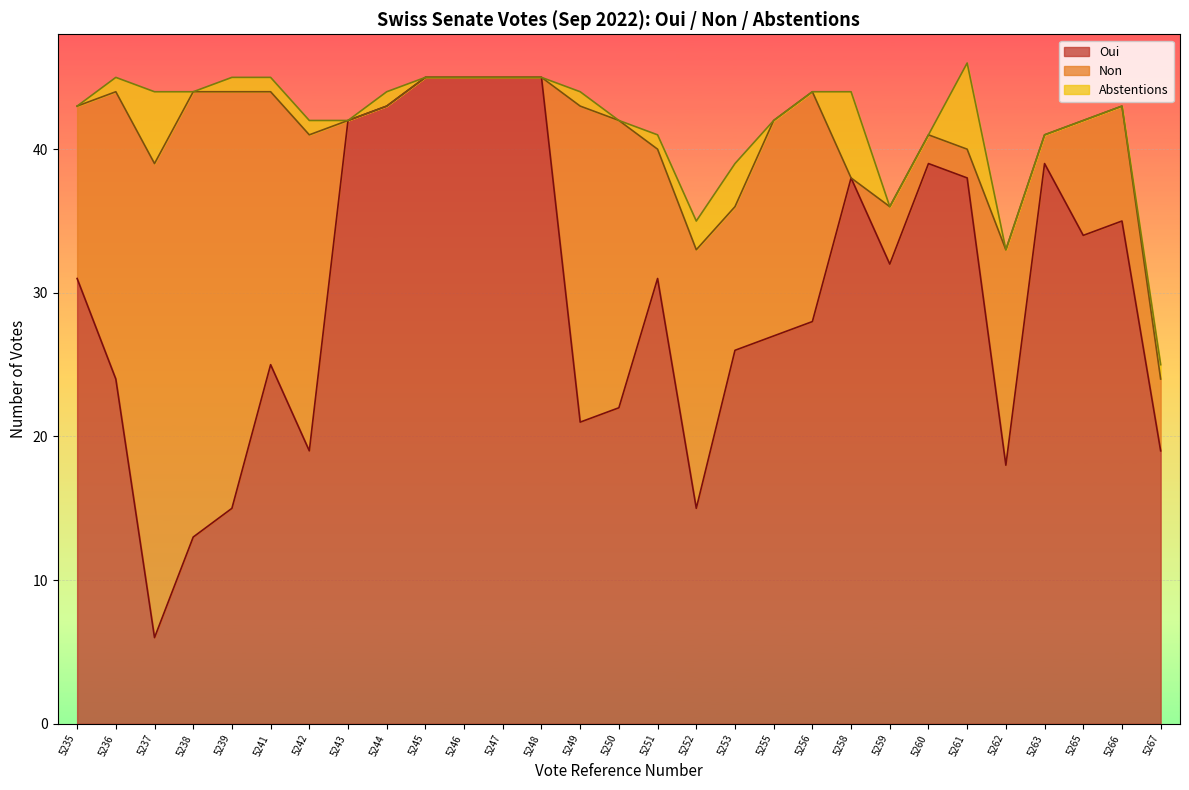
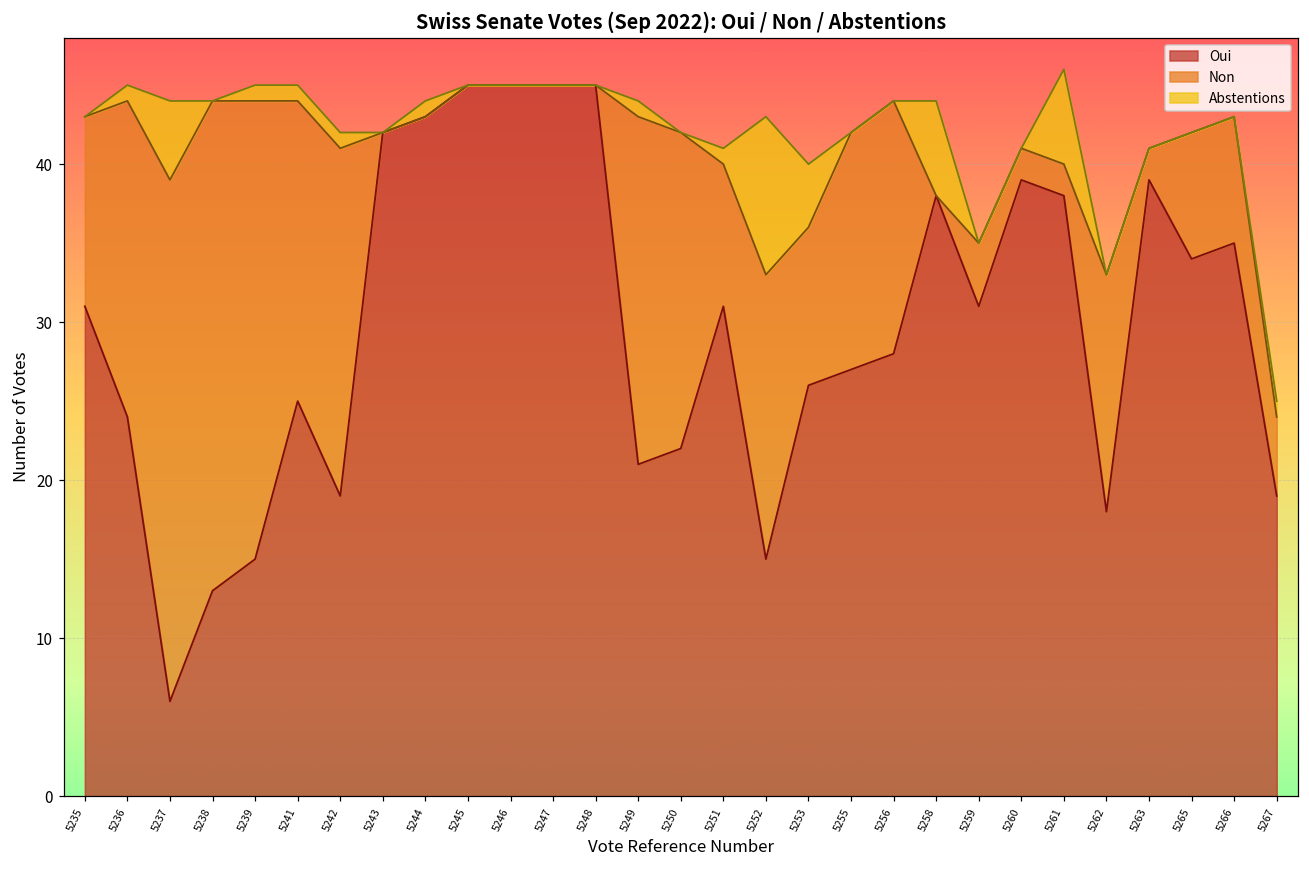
  {
    "Oui": {
      "5235": 31,
      "5236": 24,
      "5237": 6,
      "5238": 13,
      "5239": 15,
      "5241": 25,
      "5242": 19,
      "5249": 21,
      "5250": 22,
      "5251": 31,
      "5252": 15,
      "5253": 26,
      "5255": 27,
      "5256": 28,
-     "5259": 32,
+     "5259": 31,
      "5260": 39,
      "5261": 38,
      "5262": 18,
      "5263": 39,
      "5265": 34,
      "5266": 35,
      "5267": 19
    },
    "Non": {
      "5236": 20,
      "5237": 33,
      "5239": 29,
      "5241": 19,
      "5242": 22,
      "5249": 22,
      "5251": 9,
      "5252": 18,
      "5253": 10,
      "5261": 2,
      "5267": 5
    },
    "Abstentions": {
      "5236": 1,
      "5237": 5,
      "5239": 1,
      "5241": 1,
      "5242": 1,
      "5244": 1,
      "5249": 1,
      "5251": 1,
-     "5252": 2,
-     "5253": 3,
+     "5252": 10,
+     "5253": 4,
      "5258": 6,
      "5261": 6,
      "5267": 1
    }
  }
